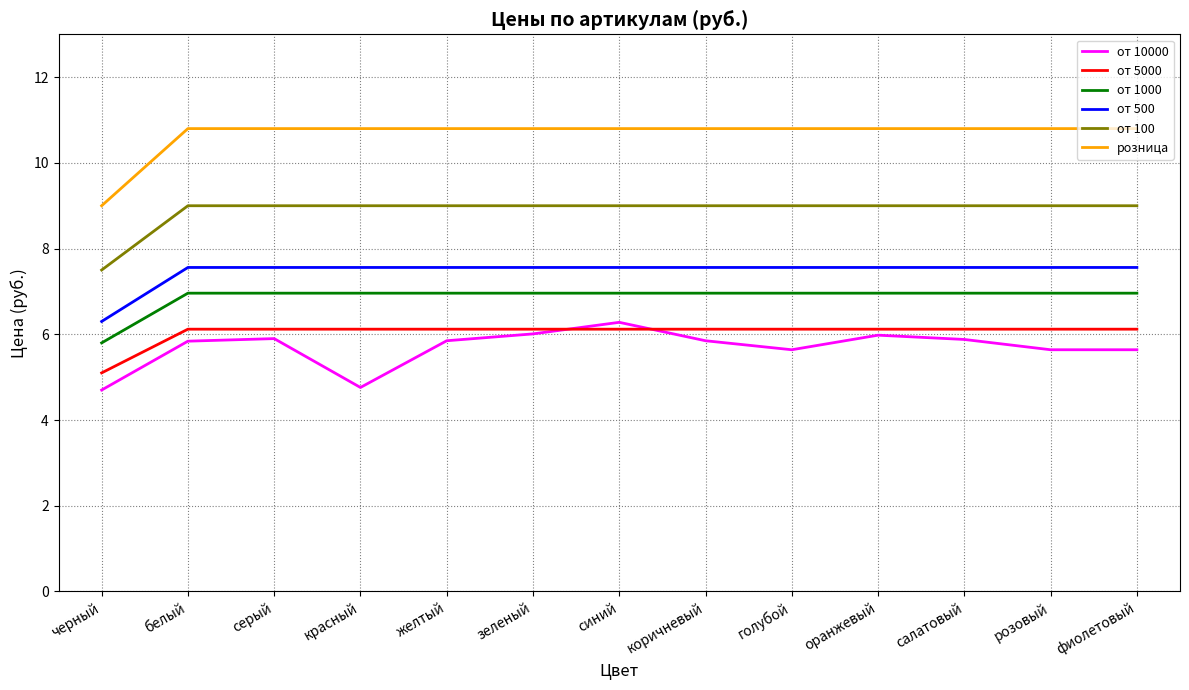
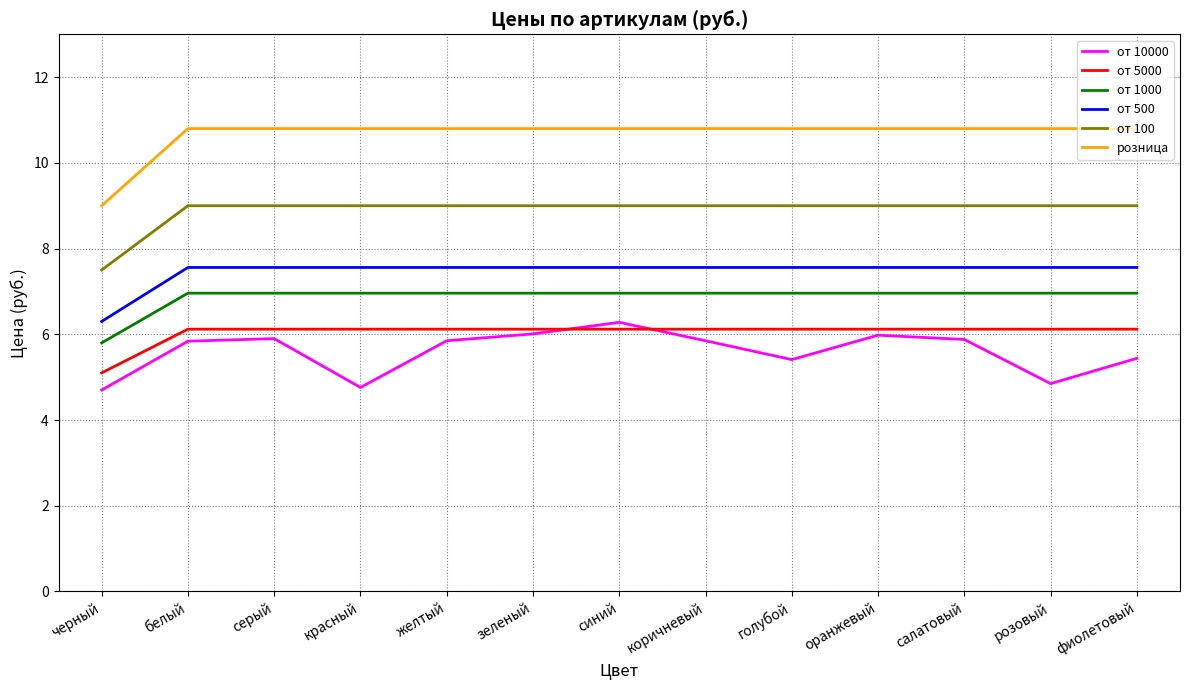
  {
    "от 10000": {
      "черный": 4.7,
      "белый": 5.8,
      "серый": 5.9,
      "красный": 4.8,
      "желтый": 5.9,
      "зеленый": 6.0,
      "синий": 6.3,
      "коричневый": 5.9,
-     "голубой": 5.6,
+     "голубой": 5.4,
      "оранжевый": 6.0,
      "салатовый": 5.9,
-     "розовый": 5.6,
-     "фиолетовый": 5.6
+     "розовый": 4.9,
+     "фиолетовый": 5.4
    },
    "от 5000": {
      "черный": 5.1,
      "белый": 6.1,
      "серый": 6.1,
      "красный": 6.1,
      "желтый": 6.1,
      "зеленый": 6.1,
      "синий": 6.1,
      "коричневый": 6.1,
      "голубой": 6.1,
      "оранжевый": 6.1,
      "салатовый": 6.1,
      "розовый": 6.1,
      "фиолетовый": 6.1
    },
    "от 1000": {
      "черный": 5.8,
      "белый": 7.0,
      "серый": 7.0,
      "красный": 7.0,
      "желтый": 7.0,
      "зеленый": 7.0,
      "синий": 7.0,
      "коричневый": 7.0,
      "голубой": 7.0,
      "оранжевый": 7.0,
      "салатовый": 7.0,
      "розовый": 7.0,
      "фиолетовый": 7.0
    },
    "от 500": {
      "черный": 6.3,
      "белый": 7.6,
      "серый": 7.6,
      "красный": 7.6,
      "желтый": 7.6,
      "зеленый": 7.6,
      "синий": 7.6,
      "коричневый": 7.6,
      "голубой": 7.6,
      "оранжевый": 7.6,
      "салатовый": 7.6,
      "розовый": 7.6,
      "фиолетовый": 7.6
    },
    "от 100": {
      "черный": 7.5,
      "белый": 9.0,
      "серый": 9.0,
      "красный": 9.0,
      "желтый": 9.0,
      "зеленый": 9.0,
      "синий": 9.0,
      "коричневый": 9.0,
      "голубой": 9.0,
      "оранжевый": 9.0,
      "салатовый": 9.0,
      "розовый": 9.0,
      "фиолетовый": 9.0
    },
    "розница": {
      "черный": 9.0,
      "белый": 10.8,
      "серый": 10.8,
      "красный": 10.8,
      "желтый": 10.8,
      "зеленый": 10.8,
      "синий": 10.8,
      "коричневый": 10.8,
      "голубой": 10.8,
      "оранжевый": 10.8,
      "салатовый": 10.8,
      "розовый": 10.8
    }
  }
